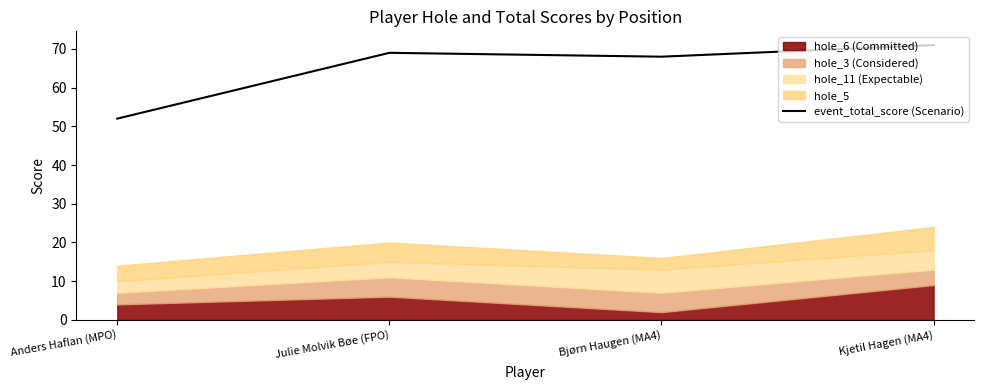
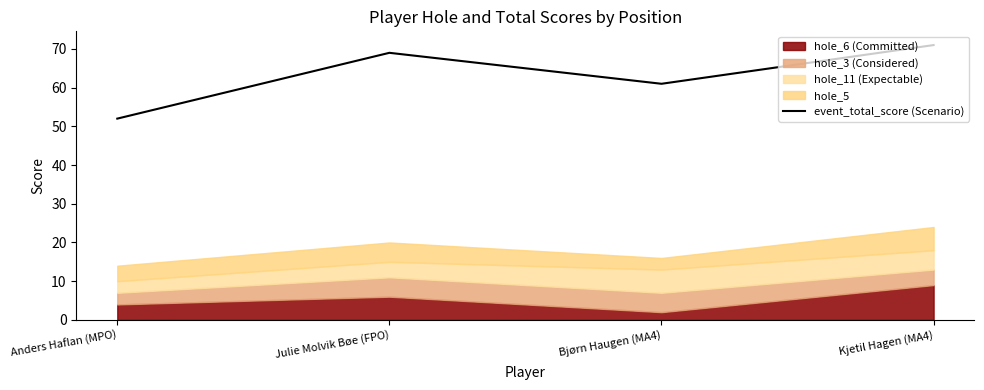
  {
    "event_total_score (Scenario)": {
      "Anders Haflan (MPO)": 52,
      "Julie Molvik Bøe (FPO)": 69,
-     "Bjørn Haugen (MA4)": 68
+     "Bjørn Haugen (MA4)": 61
    },
    "hole_6 (Committed)": {
      "Anders Haflan (MPO)": 4,
      "Julie Molvik Bøe (FPO)": 6,
      "Bjørn Haugen (MA4)": 2,
      "Kjetil Hagen (MA4)": 9
    }
  }
